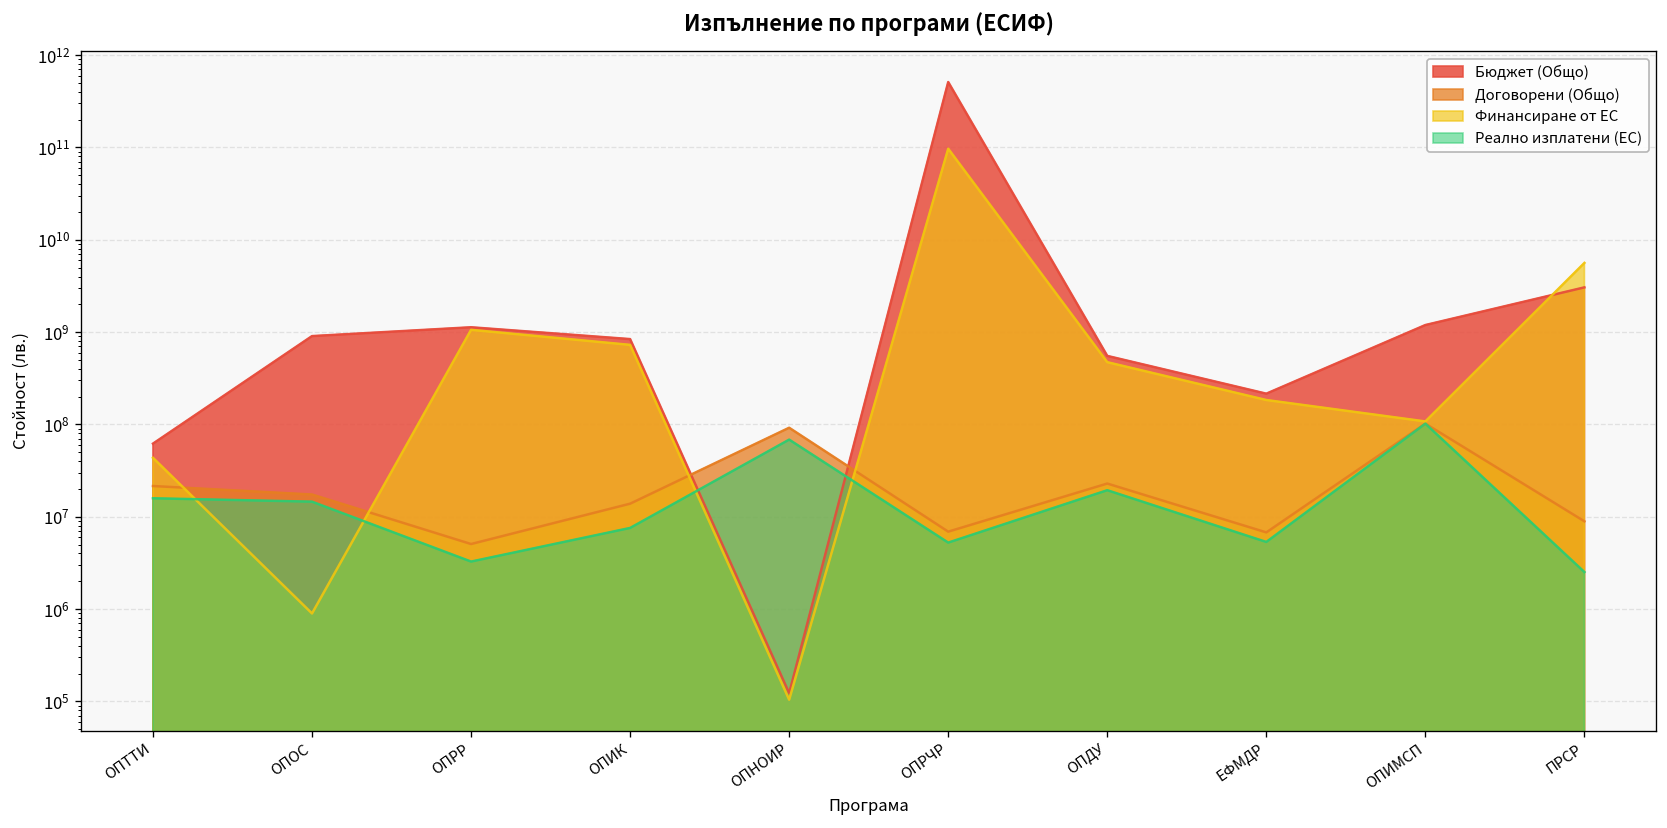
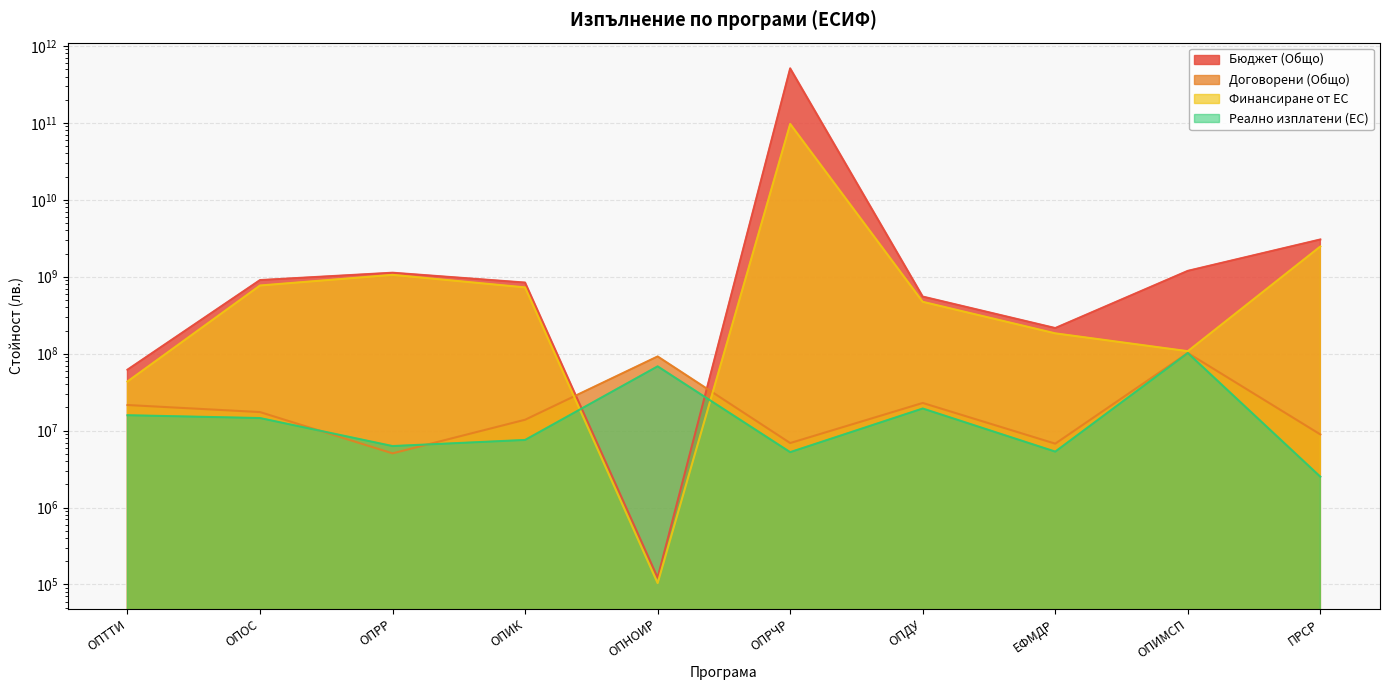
  {
    "Финансиране от ЕС": {
      "ОПТТИ": 40000000,
-     "ОПОС": 900000,
+     "ОПОС": 800000000,
      "ОПИК": 700000000,
      "ОПНОИР": 100000,
      "ОПРЧР": 100000000000,
      "ОПДУ": 500000000,
      "ЕФМДР": 180000000,
-     "ПРСР": 6000000000
+     "ПРСР": 2500000000
    },
    "Реално изплатени (ЕС)": {
      "ОПТТИ": 16000000,
      "ОПОС": 15000000,
-     "ОПРР": 3300000,
+     "ОПРР": 6000000,
      "ОПИК": 8000000,
      "ОПНОИР": 70000000,
      "ОПРЧР": 5000000,
      "ОПДУ": 19000000,
      "ЕФМДР": 5000000,
      "ПРСР": 2500000
    }
  }
